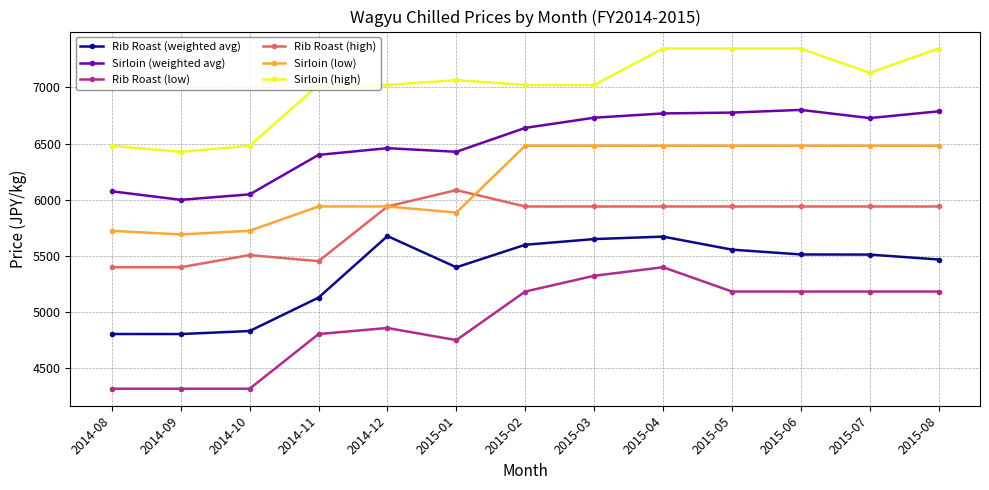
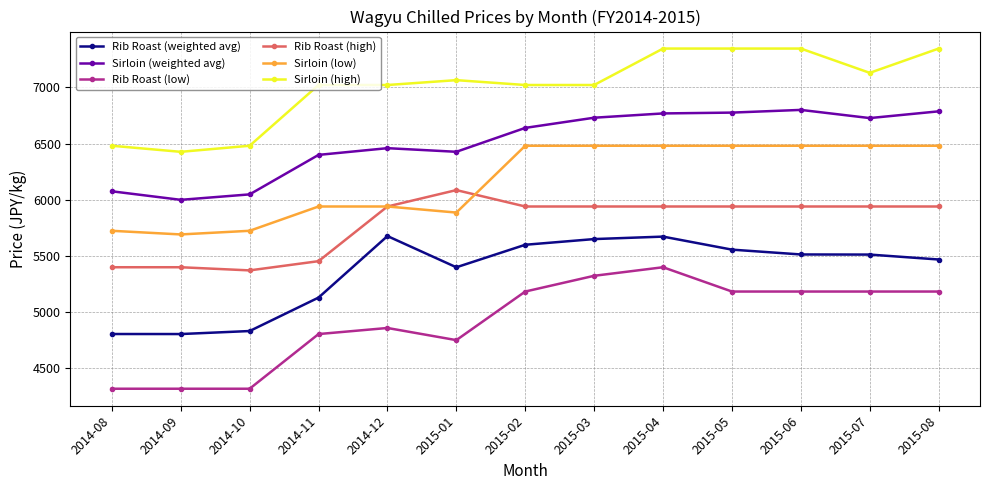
  {
    "Rib Roast (weighted avg)": {
      "2014-08": 4810,
      "2014-09": 4810,
      "2014-10": 4830,
      "2014-11": 5130,
      "2014-12": 5680,
      "2015-01": 5400,
      "2015-02": 5600,
      "2015-03": 5650,
      "2015-04": 5670,
      "2015-05": 5560,
      "2015-06": 5510,
      "2015-07": 5510,
      "2015-08": 5470
    },
    "Sirloin (weighted avg)": {
      "2014-08": 6080,
      "2014-09": 6000,
      "2014-10": 6050,
      "2014-11": 6400,
      "2014-12": 6460,
      "2015-01": 6430,
      "2015-02": 6640,
      "2015-03": 6730,
      "2015-04": 6770,
      "2015-05": 6770,
      "2015-06": 6800,
      "2015-07": 6730,
      "2015-08": 6790
    },
    "Rib Roast (low)": {
      "2014-08": 4320,
      "2014-09": 4320,
      "2014-10": 4320,
      "2014-11": 4810,
      "2014-12": 4860,
      "2015-01": 4750,
      "2015-02": 5180,
      "2015-03": 5320,
      "2015-04": 5400,
      "2015-05": 5180,
      "2015-06": 5180,
      "2015-07": 5180,
      "2015-08": 5180
    },
    "Rib Roast (high)": {
      "2014-08": 5400,
      "2014-09": 5400,
-     "2014-10": 5510,
+     "2014-10": 5370,
      "2014-11": 5450,
      "2015-01": 6090,
      "2015-02": 5940,
      "2015-03": 5940,
      "2015-04": 5940,
      "2015-05": 5940,
      "2015-06": 5940,
      "2015-07": 5940,
      "2015-08": 5940
    },
    "Sirloin (low)": {
      "2014-08": 5720,
      "2014-09": 5690,
      "2014-10": 5720,
      "2014-11": 5940,
      "2015-01": 5890,
      "2015-02": 6480,
      "2015-03": 6480,
      "2015-04": 6480,
      "2015-05": 6480,
      "2015-06": 6480,
      "2015-07": 6480,
      "2015-08": 6480
    },
    "Sirloin (high)": {
      "2014-08": 6480,
      "2014-09": 6430,
      "2014-10": 6480,
      "2014-12": 7020,
      "2015-01": 7060,
      "2015-02": 7020,
      "2015-03": 7020,
      "2015-04": 7340,
      "2015-05": 7340,
      "2015-06": 7340,
      "2015-07": 7130,
      "2015-08": 7340
    }
  }
